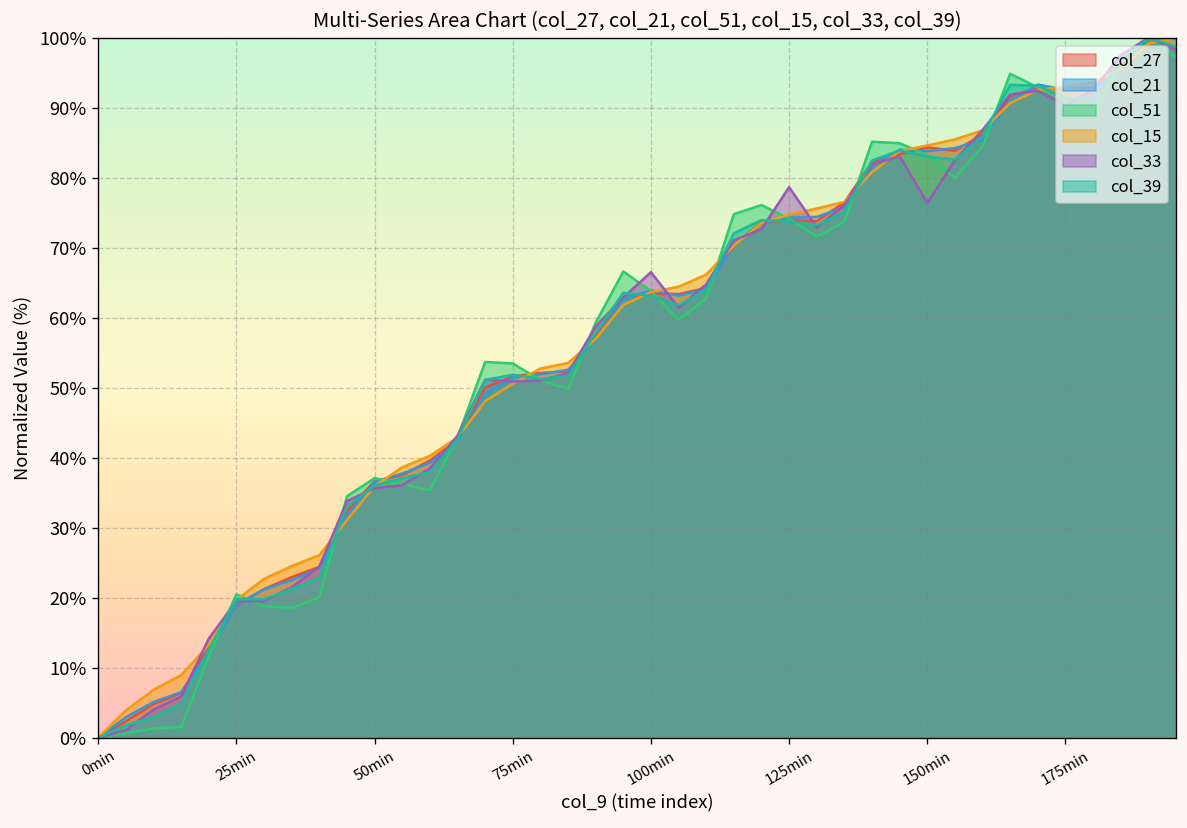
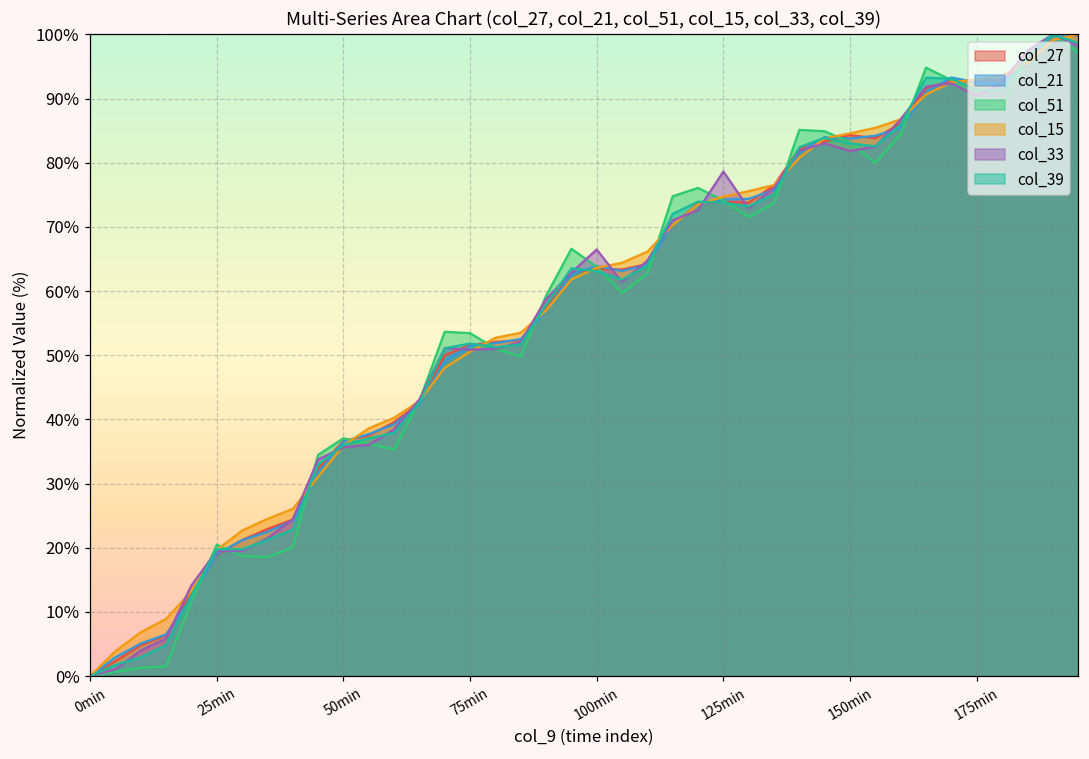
  {
    "col_15": {
      "125min": "75%"
    },
    "col_33": {
      "100min": "66%",
      "125min": "79%",
-     "150min": "76%"
+     "150min": "82%"
    }
  }
